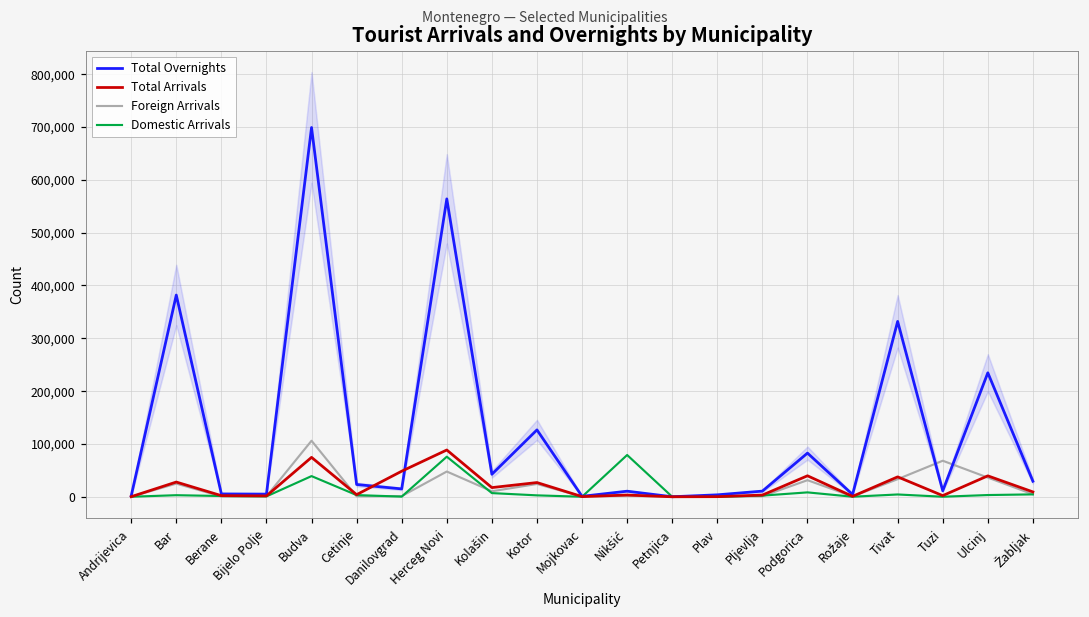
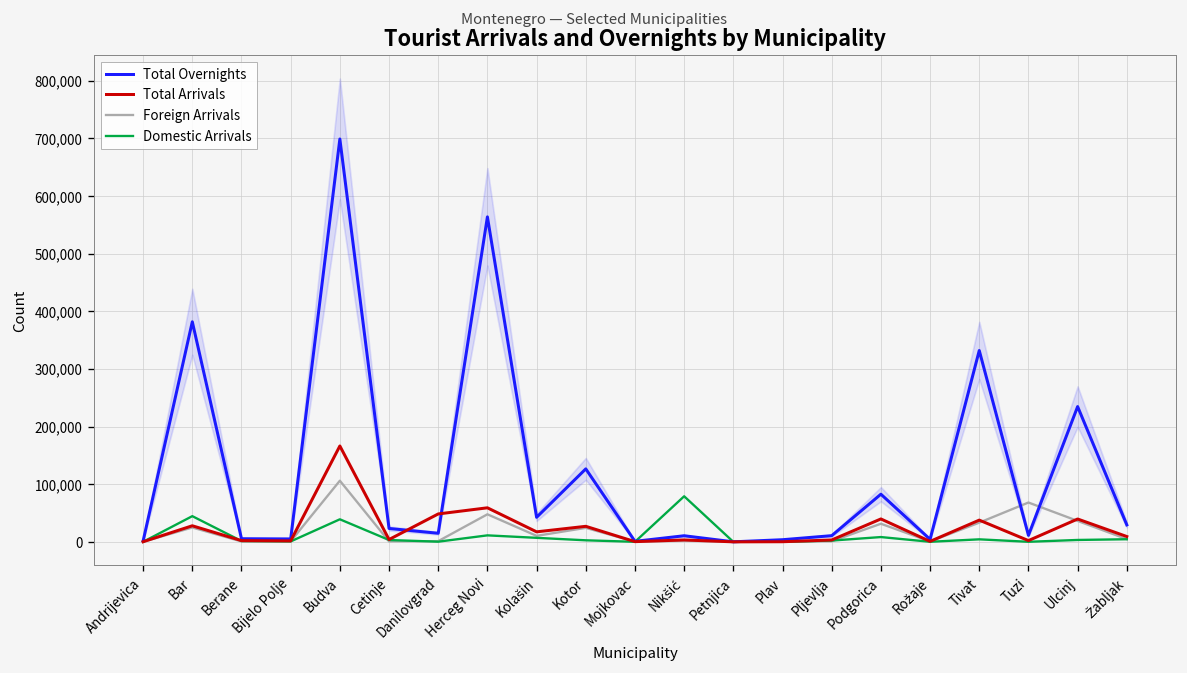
  {
    "Total Arrivals": {
-     "Budva": "70,000",
+     "Budva": "170,000",
      "Danilovgrad": "50,000",
-     "Herceg Novi": "90,000",
+     "Herceg Novi": "60,000",
      "Kolašin": "20,000",
      "Podgorica": "40,000"
    },
    "Foreign Arrivals": {
      "Budva": "110,000",
      "Herceg Novi": "50,000",
      "Podgorica": "30,000",
      "Tuzi": "70,000"
    },
    "Domestic Arrivals": {
-     "Bar": "0",
+     "Bar": "40,000",
      "Budva": "40,000",
-     "Herceg Novi": "80,000",
+     "Herceg Novi": "10,000",
      "Kotor": "0",
      "Nikšić": "80,000",
      "Podgorica": "10,000",
      "Tivat": "0",
      "Ulcinj": "0"
    }
  }
